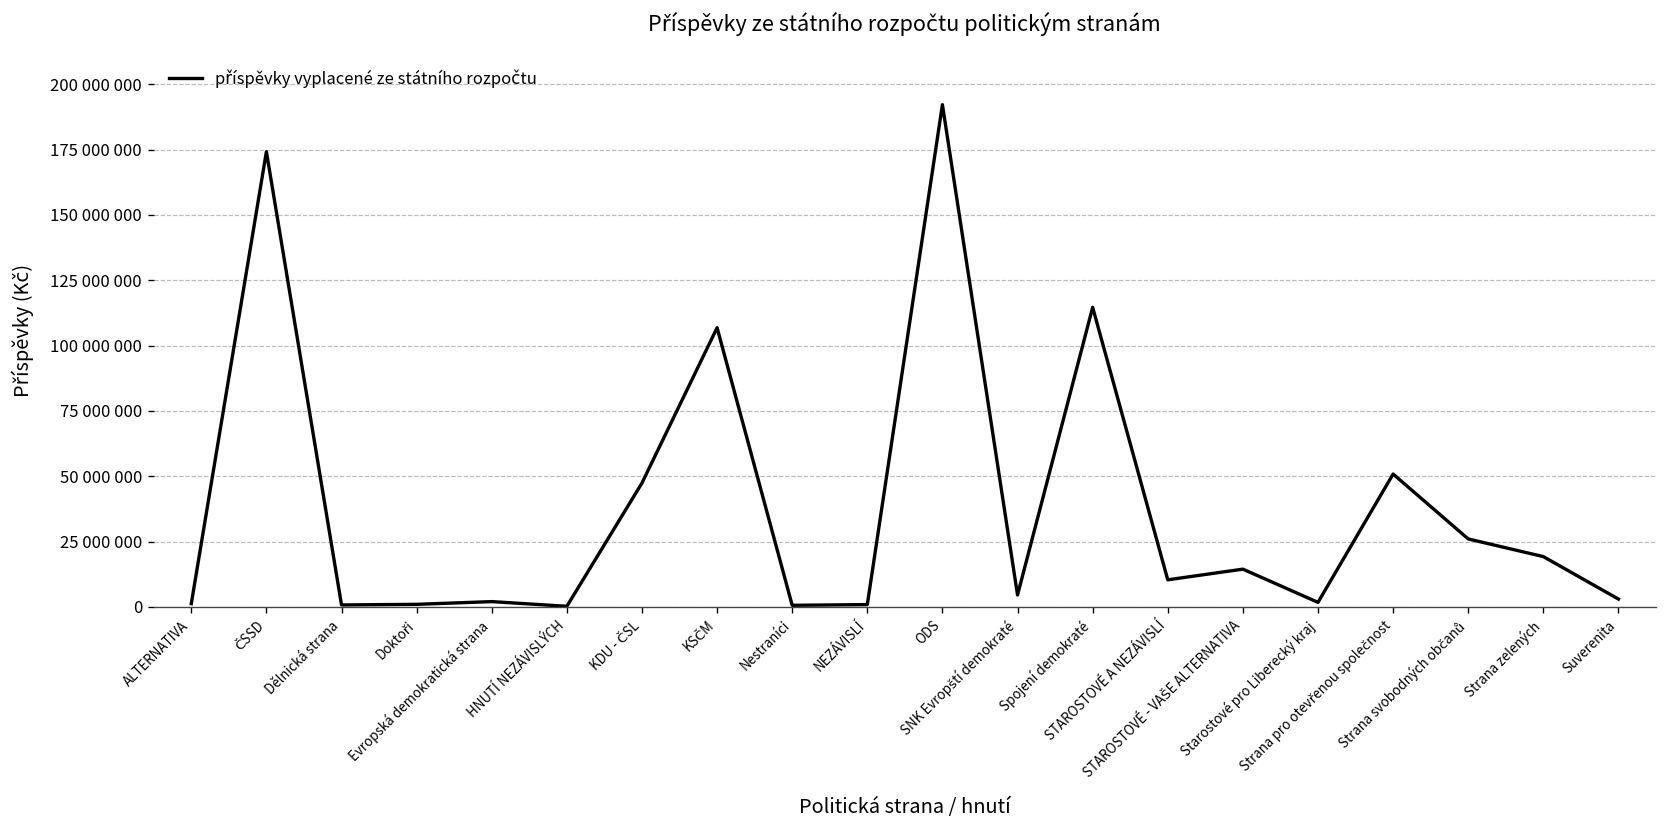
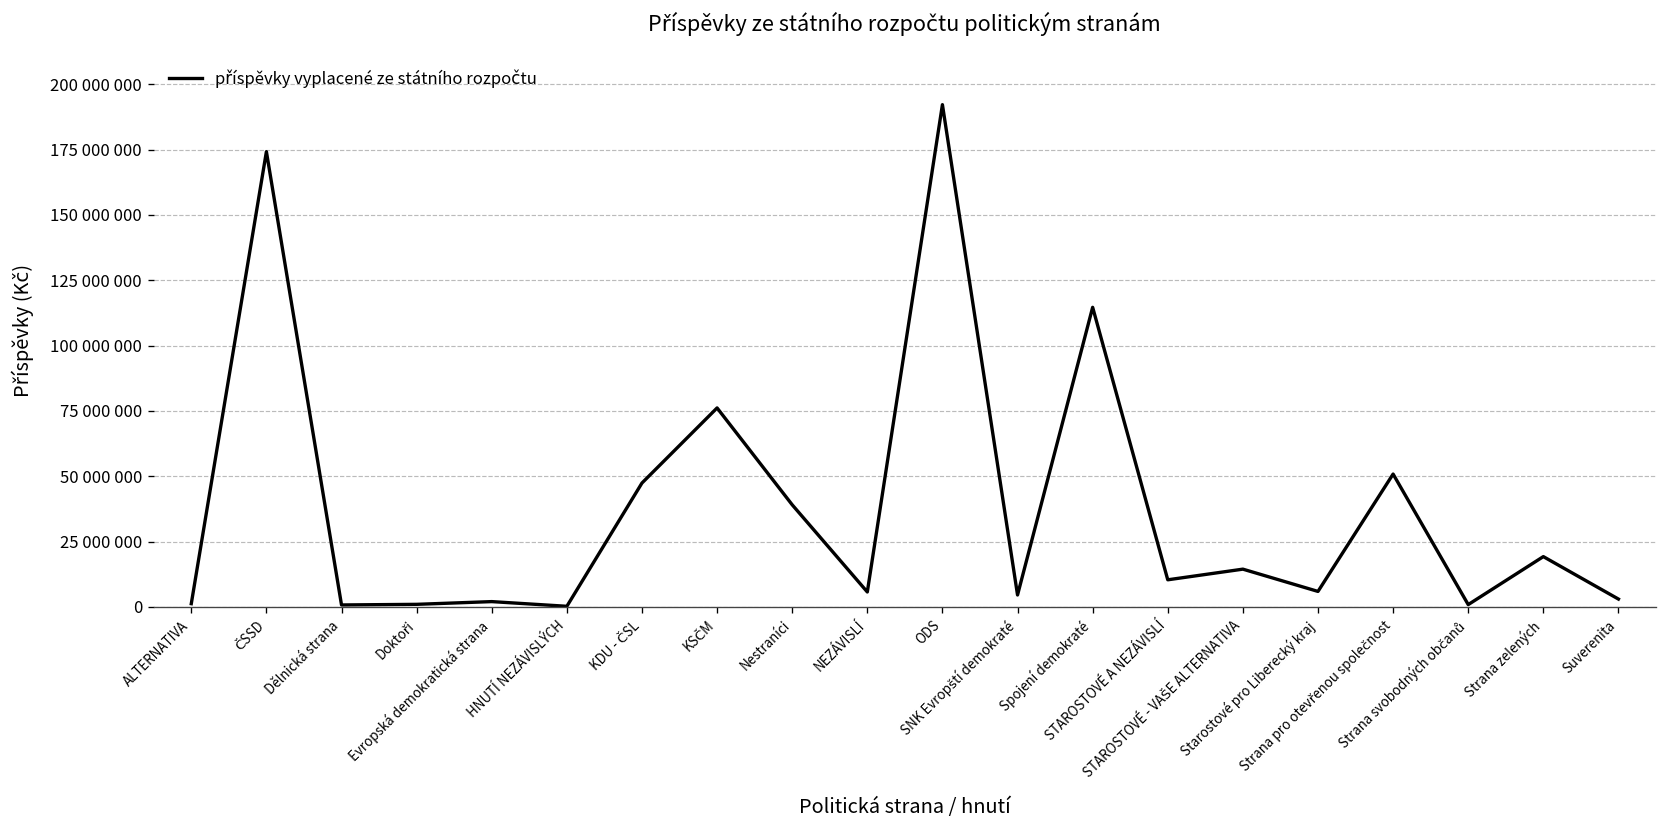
  {
    "ALTERNATIVA": 1000000,
    "ČSSD": 174000000,
    "Dělnická strana": 1000000,
    "Doktoři": 1000000,
    "Evropská demokratická strana": 2000000,
    "HNUTÍ NEZÁVISLÝCH": 0,
    "KDU - ČSL": 47000000,
-   "KSČM": 107000000,
-   "Nestraníci": 1000000,
-   "NEZÁVISLÍ": 1000000,
+   "KSČM": 76000000,
+   "Nestraníci": 39000000,
+   "NEZÁVISLÍ": 6000000,
    "ODS": 192000000,
    "SNK Evropští demokraté": 5000000,
    "Spojení demokraté": 115000000,
    "STAROSTOVÉ A NEZÁVISLÍ": 10000000,
    "STAROSTOVÉ - VAŠE ALTERNATIVA": 14000000,
-   "Starostové pro Liberecký kraj": 2000000,
+   "Starostové pro Liberecký kraj": 6000000,
    "Strana pro otevřenou společnost": 51000000,
-   "Strana svobodných občanů": 26000000,
+   "Strana svobodných občanů": 1000000,
    "Strana zelených": 19000000,
    "Suverenita": 3000000
  }
